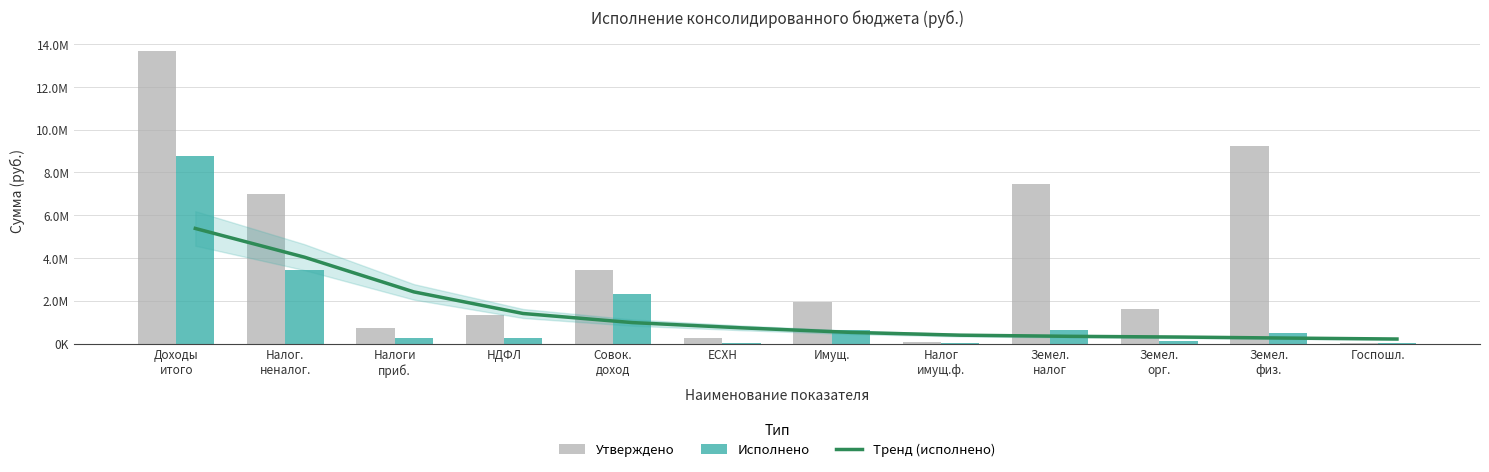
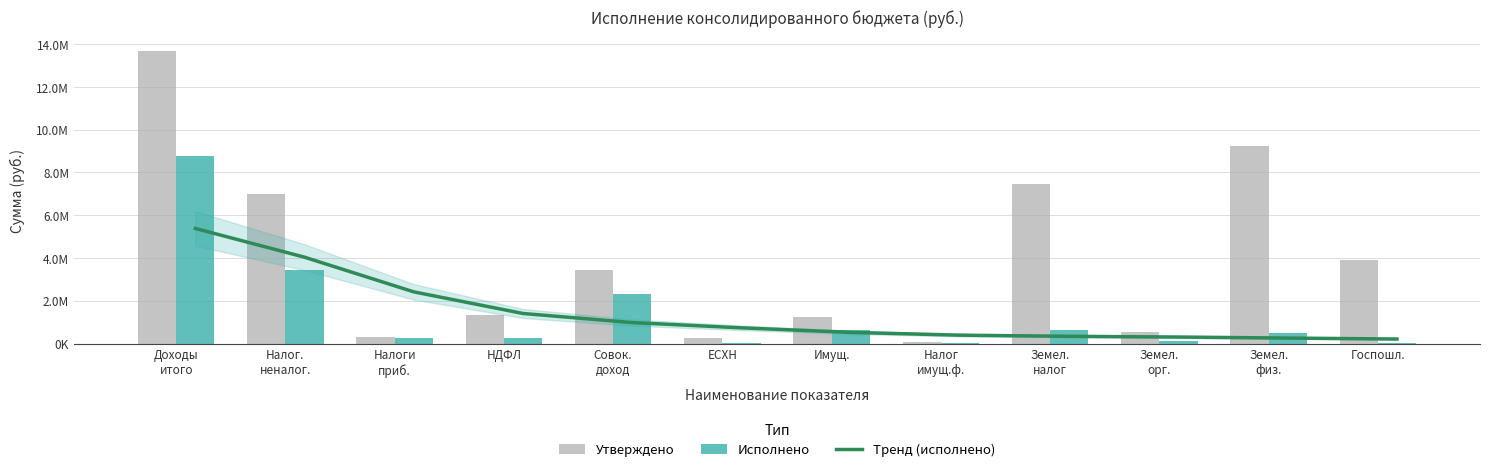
  {
    "Утверждено": {
      "Доходы итого": 13600000,
      "Налог. неналог.": 7000000,
-     "Налоги приб.": 700000,
+     "Налоги приб.": 300000,
      "НДФЛ": 1300000,
      "Совок. доход": 3400000,
      "ЕСХН": 200000,
-     "Имущ.": 2000000,
+     "Имущ.": 1200000,
      "Земел. налог": 7400000,
-     "Земел. орг.": 1600000,
+     "Земел. орг.": 600000,
      "Земел. физ.": 9200000,
-     "Госпошл.": 0
+     "Госпошл.": 3900000
    }
  }
